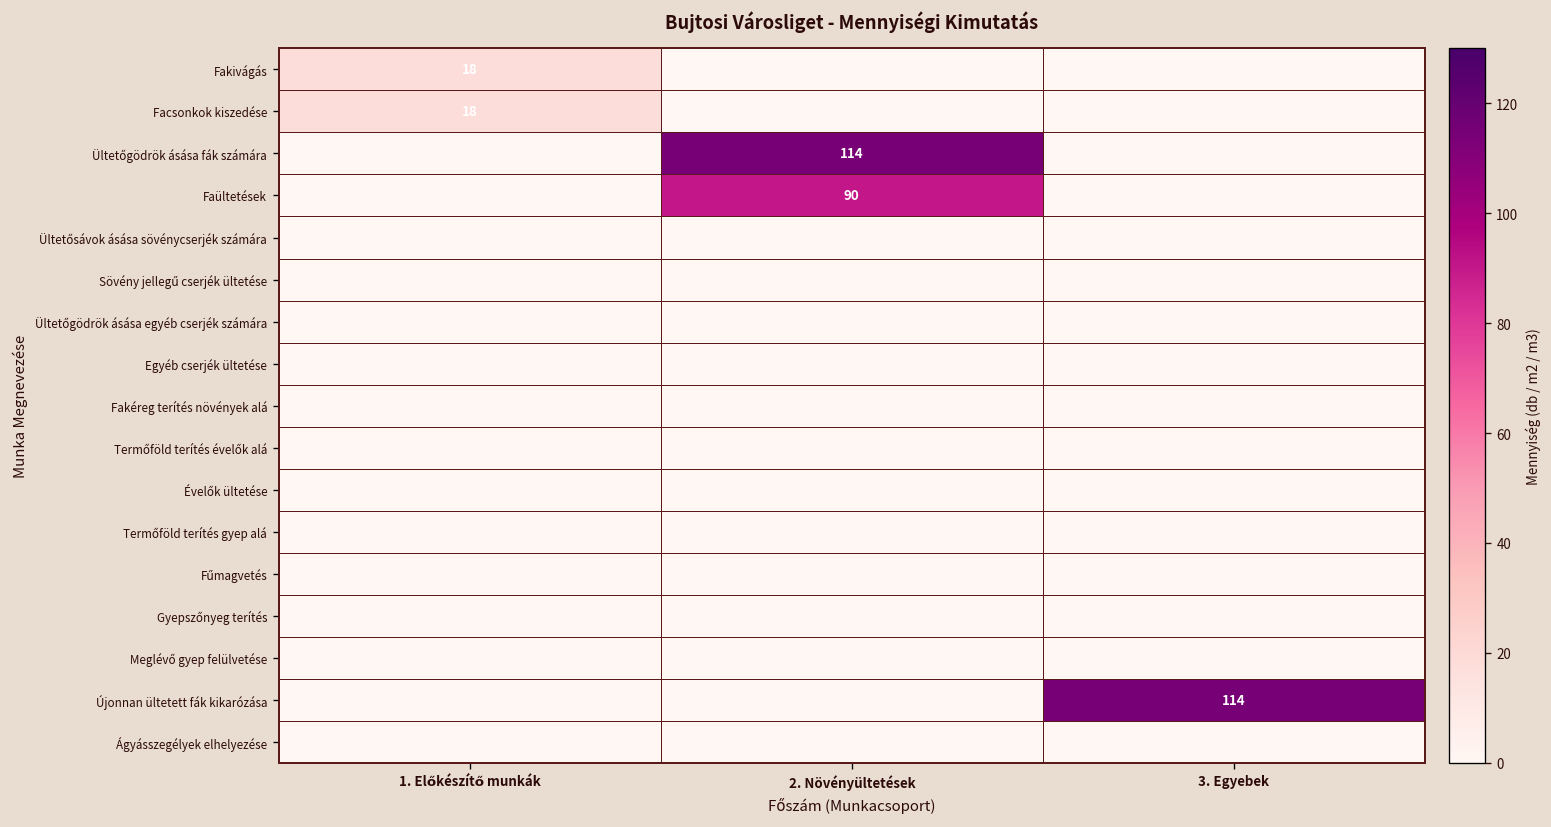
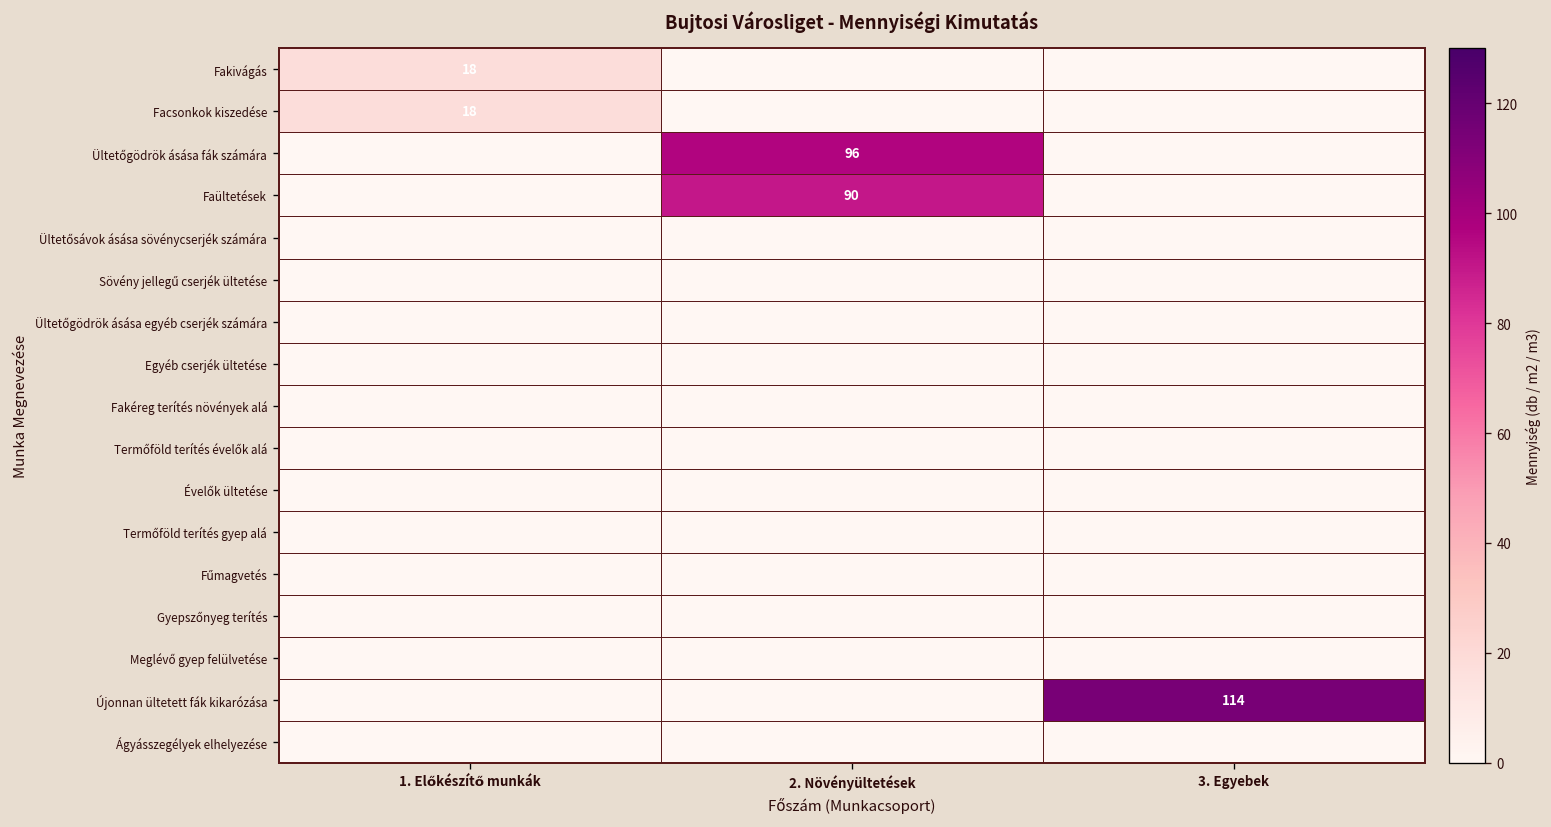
  {
    "Ültetőgödrök ásása fák számára": {
-     "2. Növényültetések": 114
+     "2. Növényültetések": 96
    },
    "Faültetések": {
      "2. Növényültetések": 90
    },
    "Újonnan ültetett fák kikarózása": {
      "3. Egyebek": 114
    }
  }
